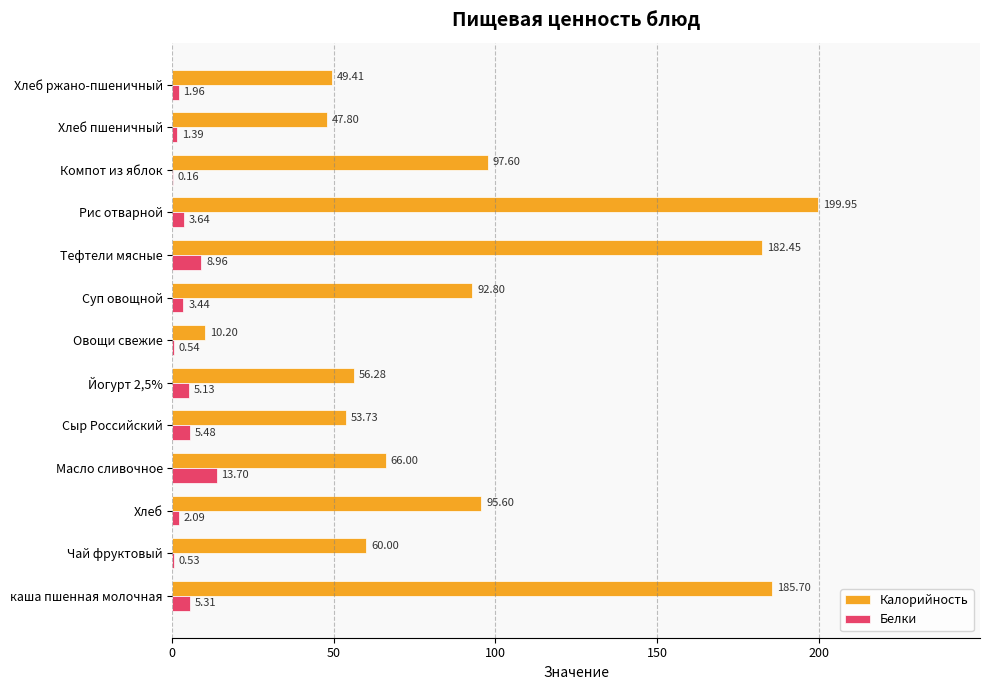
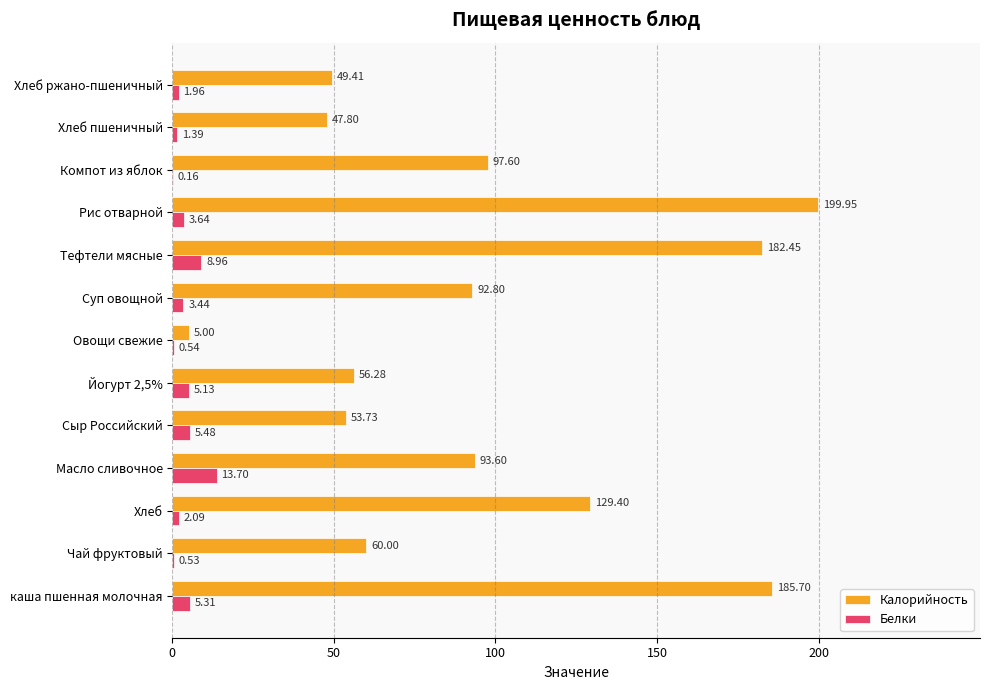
  {
    "Калорийность": {
      "Хлеб ржано-пшеничный": 49.41,
      "Хлеб пшеничный": 47.80,
      "Компот из яблок": 97.60,
      "Рис отварной": 199.95,
      "Тефтели мясные": 182.45,
      "Суп овощной": 92.80,
-     "Овощи свежие": 10.20,
+     "Овощи свежие": 5.00,
      "Йогурт 2,5%": 56.28,
      "Сыр Российский": 53.73,
-     "Масло сливочное": 66.00,
-     "Хлеб": 95.60,
+     "Масло сливочное": 93.60,
+     "Хлеб": 129.40,
      "Чай фруктовый": 60.00,
      "каша пшенная молочная": 185.70
    },
    "Белки": {
      "Хлеб ржано-пшеничный": 1.96,
      "Хлеб пшеничный": 1.39,
      "Компот из яблок": 0.16,
      "Рис отварной": 3.64,
      "Тефтели мясные": 8.96,
      "Суп овощной": 3.44,
      "Овощи свежие": 0.54,
      "Йогурт 2,5%": 5.13,
      "Сыр Российский": 5.48,
      "Масло сливочное": 13.70,
      "Хлеб": 2.09,
      "Чай фруктовый": 0.53,
      "каша пшенная молочная": 5.31
    }
  }
